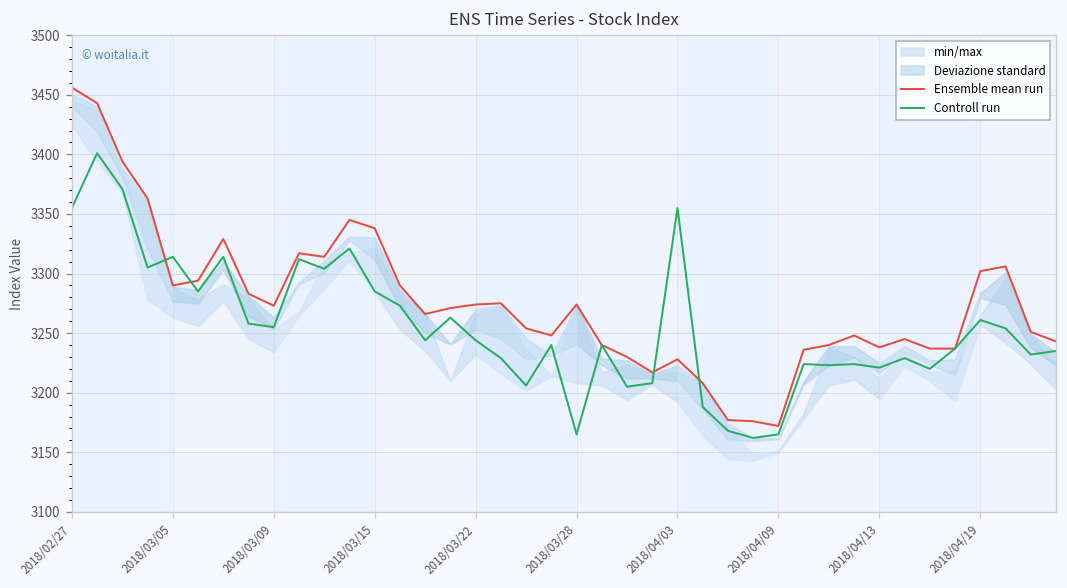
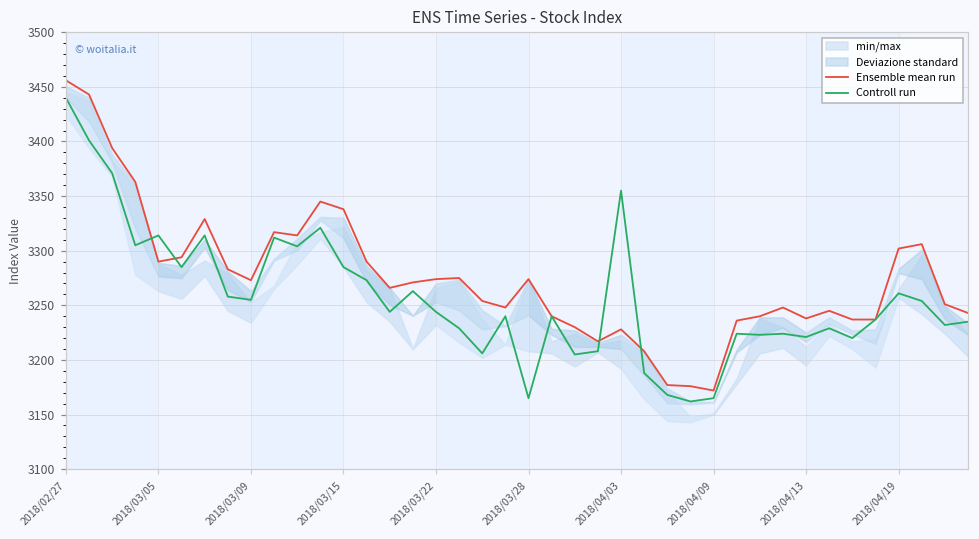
  {
    "Ensemble mean run": {
      "2018/02/27": 3460,
      "2018/03/09": 3270,
      "2018/03/15": 3340,
      "2018/03/22": 3270,
      "2018/04/03": 3230,
      "2018/04/09": 3170,
      "2018/04/13": 3240,
      "2018/04/19": 3300
    },
    "Controll run": {
-     "2018/02/27": 3360,
+     "2018/02/27": 3440,
      "2018/03/05": 3310,
      "2018/03/15": 3290,
      "2018/03/22": 3240,
      "2018/03/28": 3170,
      "2018/04/03": 3360,
      "2018/04/09": 3170,
      "2018/04/13": 3220,
      "2018/04/19": 3260
    }
  }
